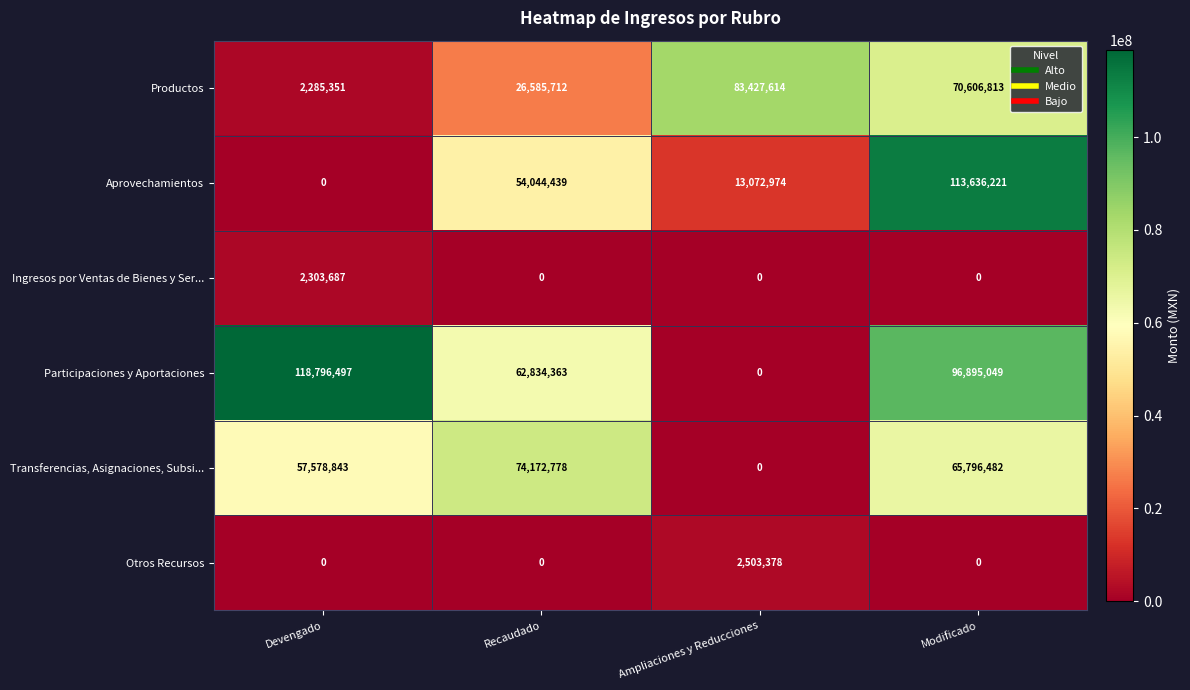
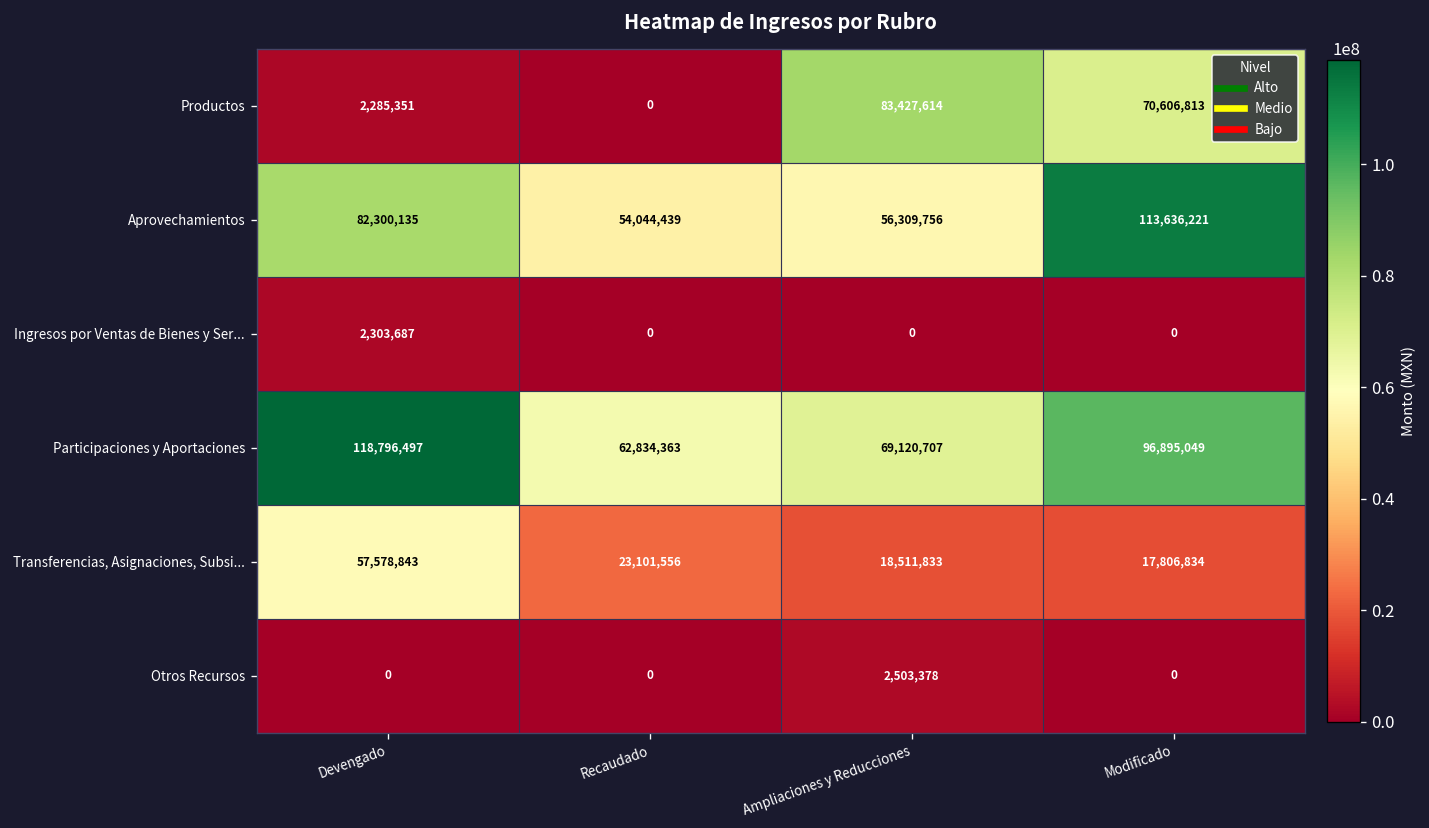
  {
    "Productos": {
      "Devengado": "2,285,351",
-     "Recaudado": "26,585,712",
+     "Recaudado": "0",
      "Ampliaciones y Reducciones": "83,427,614",
      "Modificado": "70,606,813"
    },
    "Aprovechamientos": {
-     "Devengado": "0",
+     "Devengado": "82,300,135",
      "Recaudado": "54,044,439",
-     "Ampliaciones y Reducciones": "13,072,974",
+     "Ampliaciones y Reducciones": "56,309,756",
      "Modificado": "113,636,221"
    },
    "Ingresos por Ventas de Bienes y Ser...": {
      "Devengado": "2,303,687",
      "Recaudado": "0",
      "Ampliaciones y Reducciones": "0",
      "Modificado": "0"
    },
    "Participaciones y Aportaciones": {
      "Devengado": "118,796,497",
      "Recaudado": "62,834,363",
-     "Ampliaciones y Reducciones": "0",
+     "Ampliaciones y Reducciones": "69,120,707",
      "Modificado": "96,895,049"
    },
    "Transferencias, Asignaciones, Subsi...": {
      "Devengado": "57,578,843",
-     "Recaudado": "74,172,778",
-     "Ampliaciones y Reducciones": "0",
-     "Modificado": "65,796,482"
+     "Recaudado": "23,101,556",
+     "Ampliaciones y Reducciones": "18,511,833",
+     "Modificado": "17,806,834"
    },
    "Otros Recursos": {
      "Devengado": "0",
      "Recaudado": "0",
      "Ampliaciones y Reducciones": "2,503,378",
      "Modificado": "0"
    }
  }
